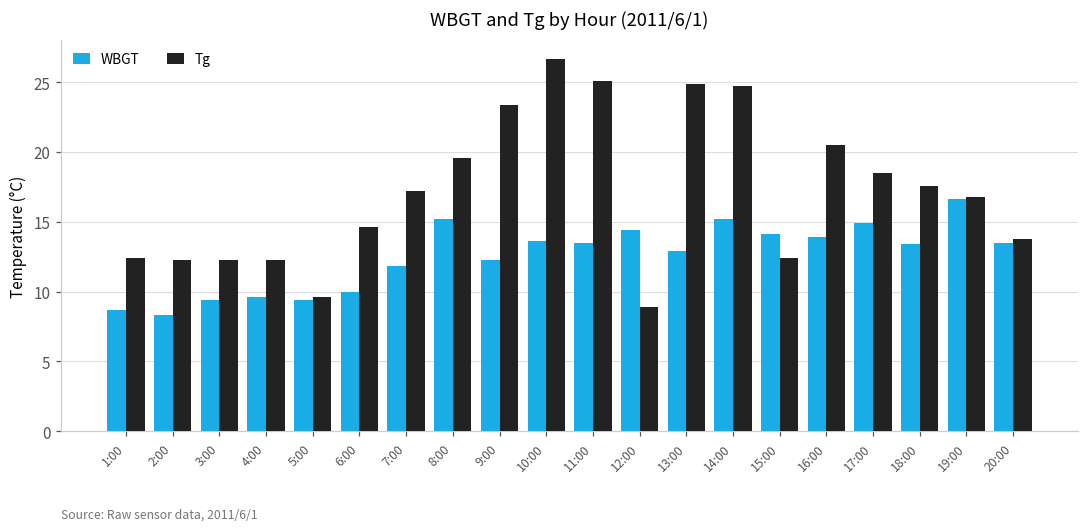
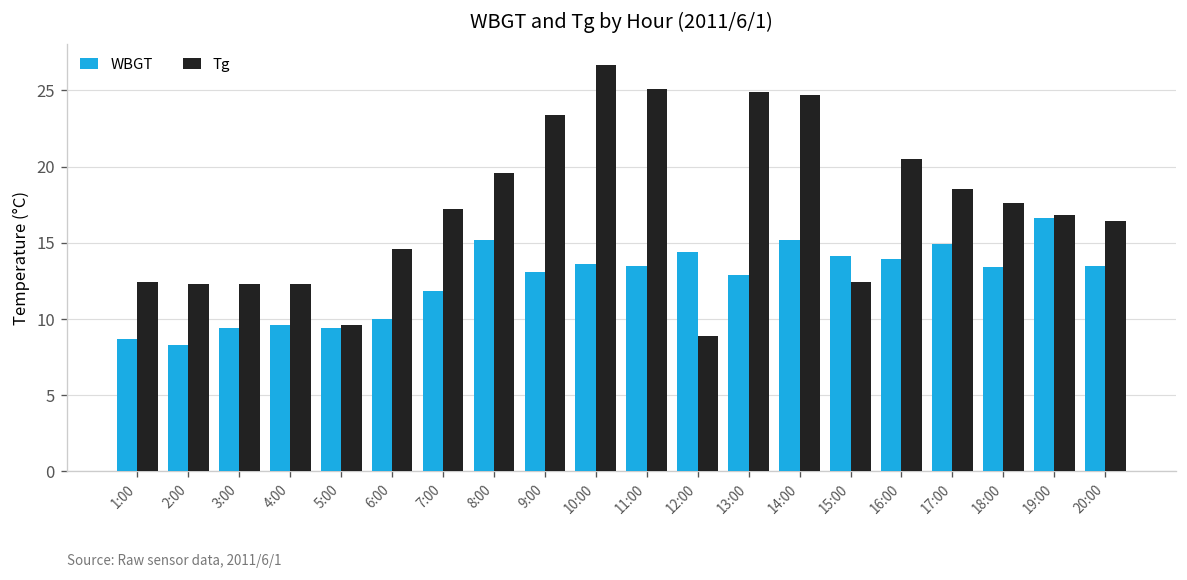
  {
    "WBGT": {
      "1:00": 8.7,
      "2:00": 8.3,
      "3:00": 9.4,
      "4:00": 9.6,
      "5:00": 9.4,
      "6:00": 10.0,
      "7:00": 11.8,
      "8:00": 15.2,
-     "9:00": 12.3,
+     "9:00": 13.1,
      "10:00": 13.6,
      "11:00": 13.5,
      "12:00": 14.4,
      "13:00": 12.9,
      "14:00": 15.2,
      "15:00": 14.1,
      "16:00": 13.9,
      "17:00": 14.9,
      "18:00": 13.4,
      "19:00": 16.6,
      "20:00": 13.5
    },
    "Tg": {
      "1:00": 12.4,
      "2:00": 12.3,
      "3:00": 12.3,
      "4:00": 12.3,
      "5:00": 9.6,
      "6:00": 14.6,
      "7:00": 17.2,
      "8:00": 19.6,
      "9:00": 23.4,
      "10:00": 26.7,
      "11:00": 25.1,
      "12:00": 8.9,
      "13:00": 24.9,
      "14:00": 24.7,
      "15:00": 12.4,
      "16:00": 20.5,
      "17:00": 18.5,
      "18:00": 17.6,
      "19:00": 16.8,
-     "20:00": 13.8
+     "20:00": 16.4
    }
  }
